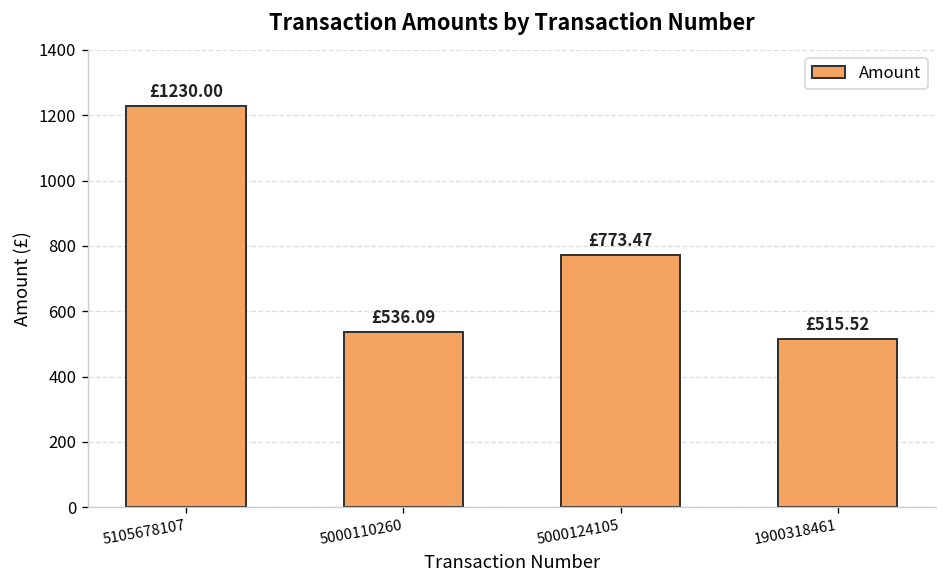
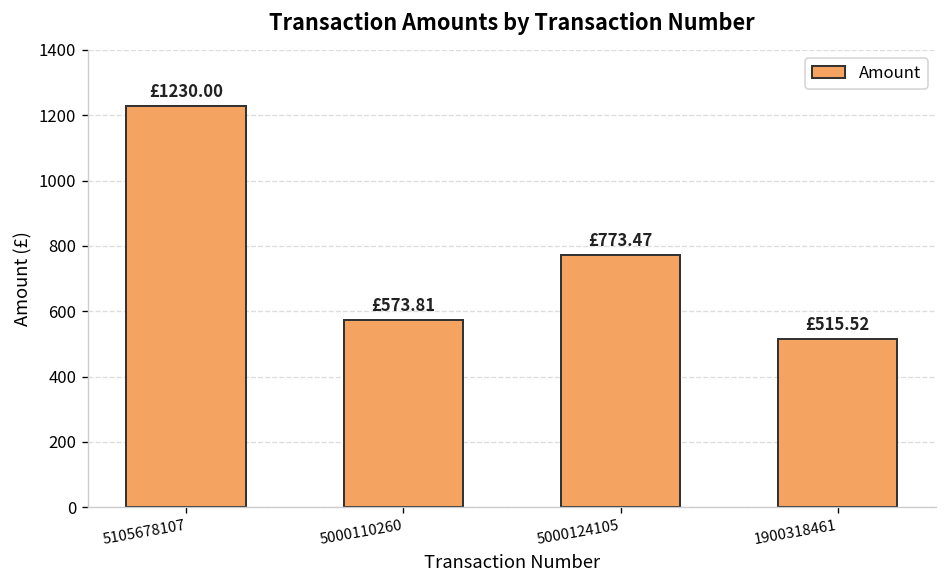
  {
    "5105678107": "£1230.00",
-   "5000110260": "£536.09",
+   "5000110260": "£573.81",
    "5000124105": "£773.47",
    "1900318461": "£515.52"
  }
